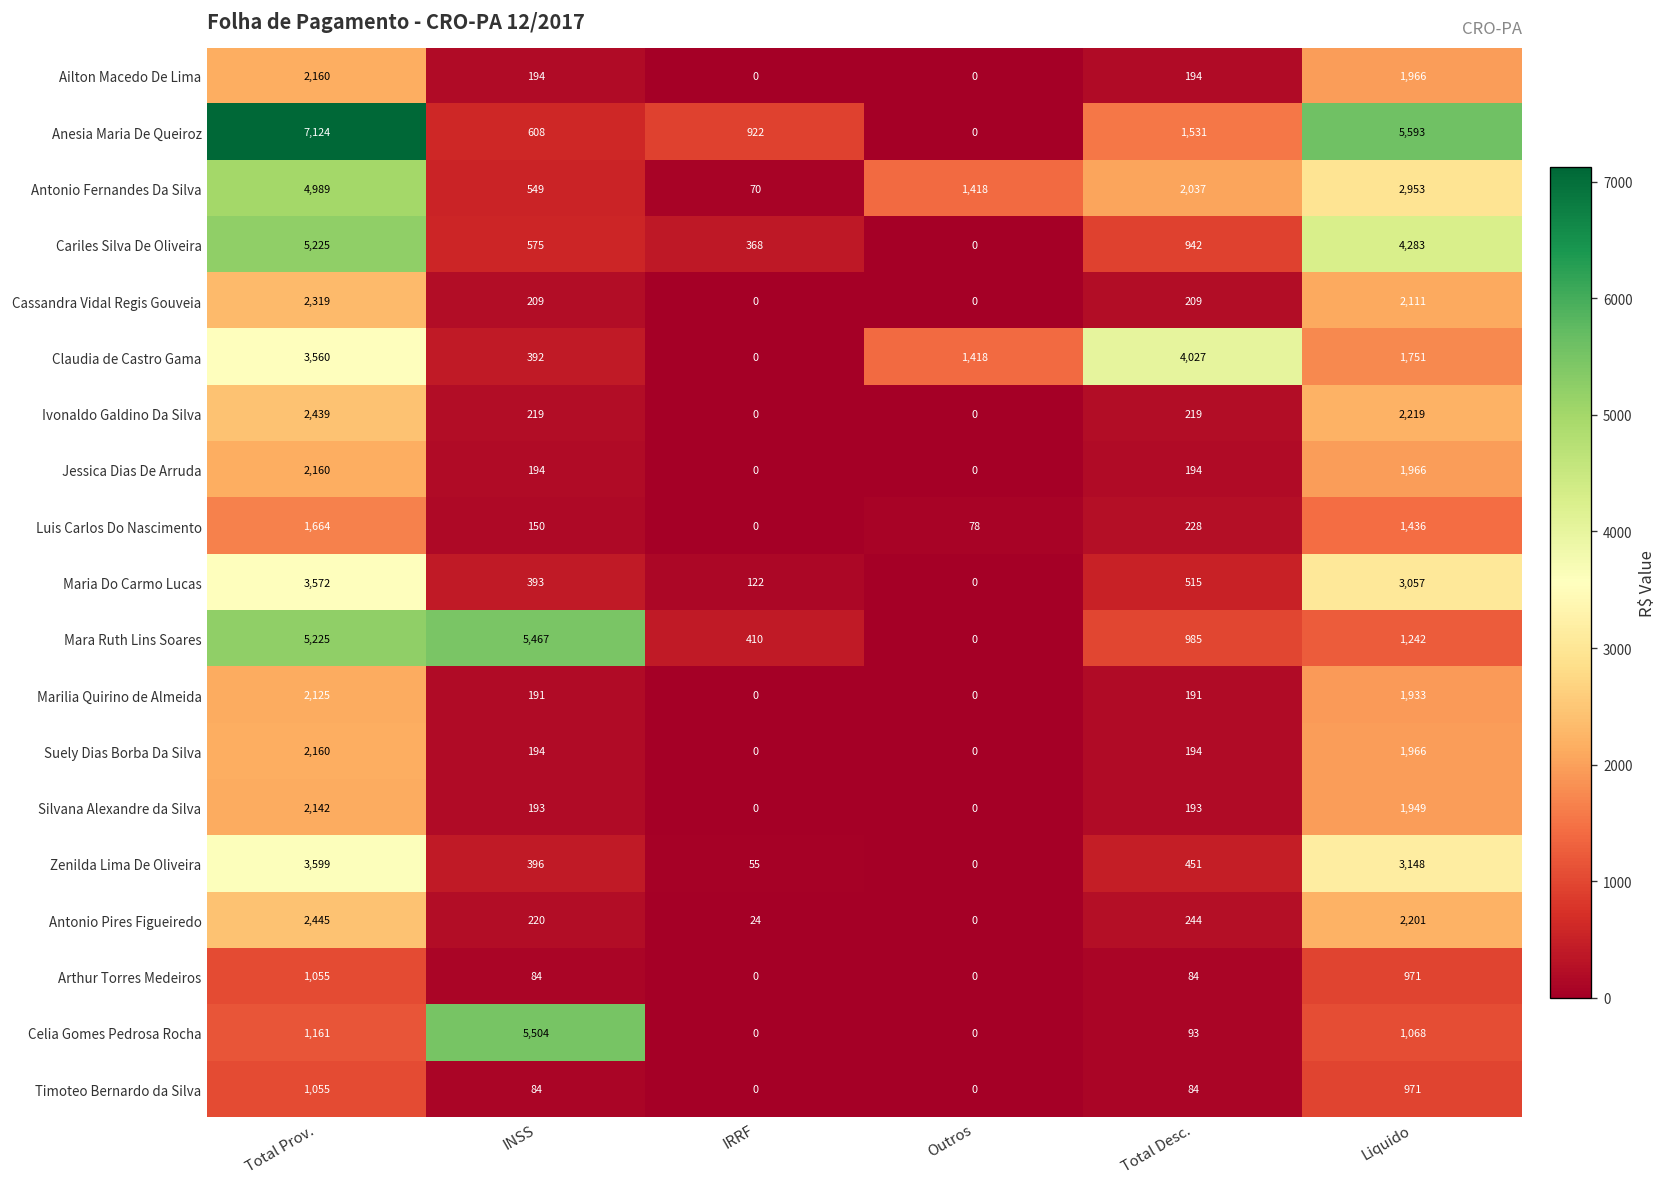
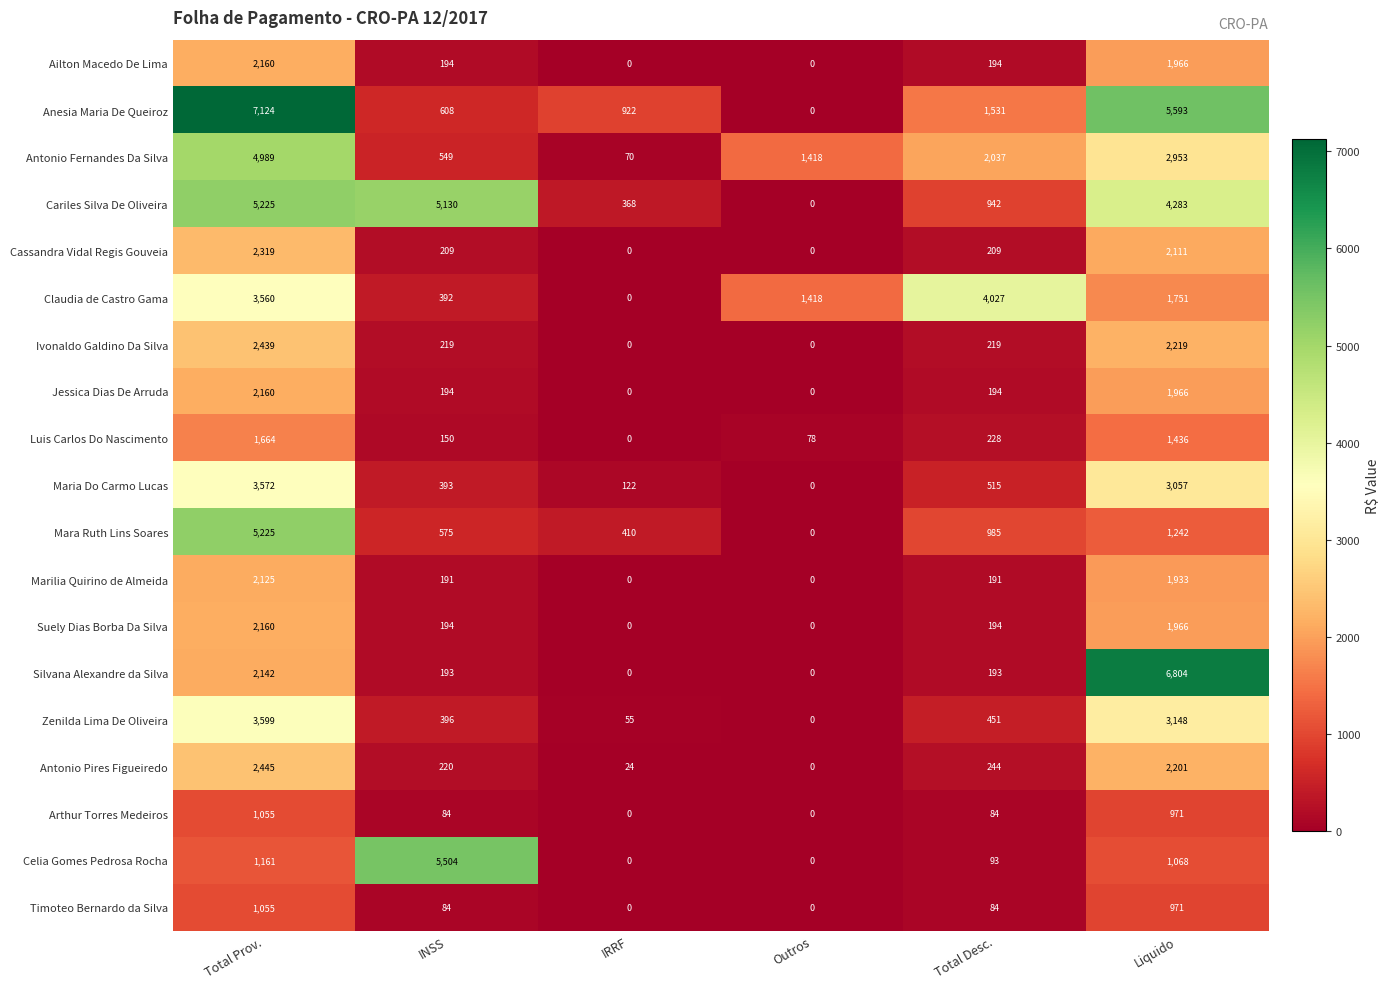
  {
    "Ailton Macedo De Lima": {
      "Total Prov.": "2,160",
      "INSS": "194",
      "IRRF": "0",
      "Outros": "0",
      "Total Desc.": "194",
      "Liquido": "1,966"
    },
    "Anesia Maria De Queiroz": {
      "Total Prov.": "7,124",
      "INSS": "608",
      "IRRF": "922",
      "Outros": "0",
      "Total Desc.": "1,531",
      "Liquido": "5,593"
    },
    "Antonio Fernandes Da Silva": {
      "Total Prov.": "4,989",
      "INSS": "549",
      "IRRF": "70",
      "Outros": "1,418",
      "Total Desc.": "2,037",
      "Liquido": "2,953"
    },
    "Cariles Silva De Oliveira": {
      "Total Prov.": "5,225",
-     "INSS": "575",
+     "INSS": "5,130",
      "IRRF": "368",
      "Outros": "0",
      "Total Desc.": "942",
      "Liquido": "4,283"
    },
    "Cassandra Vidal Regis Gouveia": {
      "Total Prov.": "2,319",
      "INSS": "209",
      "IRRF": "0",
      "Outros": "0",
      "Total Desc.": "209",
      "Liquido": "2,111"
    },
    "Claudia de Castro Gama": {
      "Total Prov.": "3,560",
      "INSS": "392",
      "IRRF": "0",
      "Outros": "1,418",
      "Total Desc.": "4,027",
      "Liquido": "1,751"
    },
    "Ivonaldo Galdino Da Silva": {
      "Total Prov.": "2,439",
      "INSS": "219",
      "IRRF": "0",
      "Outros": "0",
      "Total Desc.": "219",
      "Liquido": "2,219"
    },
    "Jessica Dias De Arruda": {
      "Total Prov.": "2,160",
      "INSS": "194",
      "IRRF": "0",
      "Outros": "0",
      "Total Desc.": "194",
      "Liquido": "1,966"
    },
    "Luis Carlos Do Nascimento": {
      "Total Prov.": "1,664",
      "INSS": "150",
      "IRRF": "0",
      "Outros": "78",
      "Total Desc.": "228",
      "Liquido": "1,436"
    },
    "Maria Do Carmo Lucas": {
      "Total Prov.": "3,572",
      "INSS": "393",
      "IRRF": "122",
      "Outros": "0",
      "Total Desc.": "515",
      "Liquido": "3,057"
    },
    "Mara Ruth Lins Soares": {
      "Total Prov.": "5,225",
-     "INSS": "5,467",
+     "INSS": "575",
      "IRRF": "410",
      "Outros": "0",
      "Total Desc.": "985",
      "Liquido": "1,242"
    },
    "Marilia Quirino de Almeida": {
      "Total Prov.": "2,125",
      "INSS": "191",
      "IRRF": "0",
      "Outros": "0",
      "Total Desc.": "191",
      "Liquido": "1,933"
    },
    "Suely Dias Borba Da Silva": {
      "Total Prov.": "2,160",
      "INSS": "194",
      "IRRF": "0",
      "Outros": "0",
      "Total Desc.": "194",
      "Liquido": "1,966"
    },
    "Silvana Alexandre da Silva": {
      "Total Prov.": "2,142",
      "INSS": "193",
      "IRRF": "0",
      "Outros": "0",
      "Total Desc.": "193",
-     "Liquido": "1,949"
+     "Liquido": "6,804"
    },
    "Zenilda Lima De Oliveira": {
      "Total Prov.": "3,599",
      "INSS": "396",
      "IRRF": "55",
      "Outros": "0",
      "Total Desc.": "451",
      "Liquido": "3,148"
    },
    "Antonio Pires Figueiredo": {
      "Total Prov.": "2,445",
      "INSS": "220",
      "IRRF": "24",
      "Outros": "0",
      "Total Desc.": "244",
      "Liquido": "2,201"
    },
    "Arthur Torres Medeiros": {
      "Total Prov.": "1,055",
      "INSS": "84",
      "IRRF": "0",
      "Outros": "0",
      "Total Desc.": "84",
      "Liquido": "971"
    },
    "Celia Gomes Pedrosa Rocha": {
      "Total Prov.": "1,161",
      "INSS": "5,504",
      "IRRF": "0",
      "Outros": "0",
      "Total Desc.": "93",
      "Liquido": "1,068"
    },
    "Timoteo Bernardo da Silva": {
      "Total Prov.": "1,055",
      "INSS": "84",
      "IRRF": "0",
      "Outros": "0",
      "Total Desc.": "84",
      "Liquido": "971"
    }
  }
